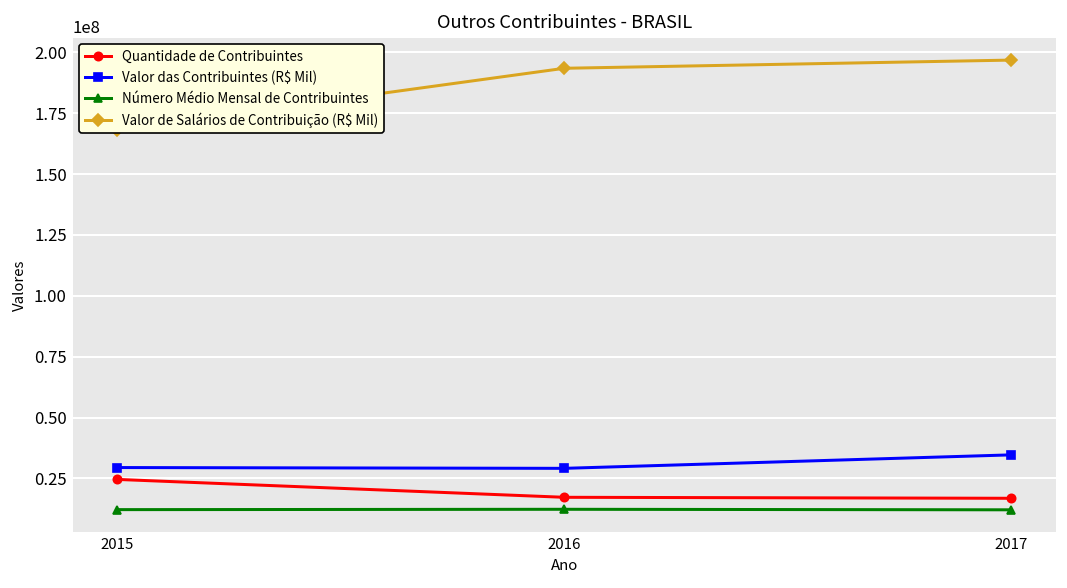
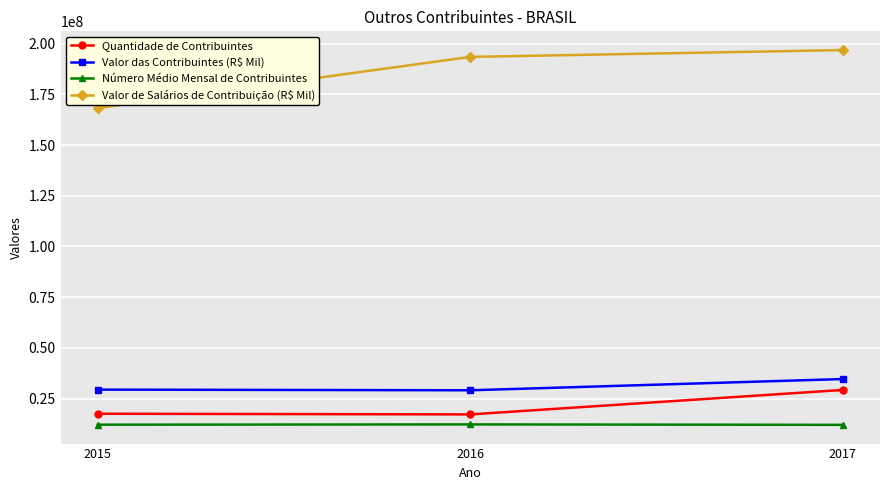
  {
    "Quantidade de Contribuintes": {
-     "2015": 25000000,
+     "2015": 18000000,
      "2016": 17000000,
-     "2017": 17000000
+     "2017": 29000000
    },
    "Valor das Contribuintes (R$ Mil)": {
      "2015": 29000000,
      "2016": 29000000,
      "2017": 35000000
    },
    "Número Médio Mensal de Contribuintes": {
      "2015": 12000000,
      "2016": 12000000,
      "2017": 12000000
    },
    "Valor de Salários de Contribuição (R$ Mil)": {
      "2015": 168000000,
      "2016": 193000000,
      "2017": 197000000
    }
  }
